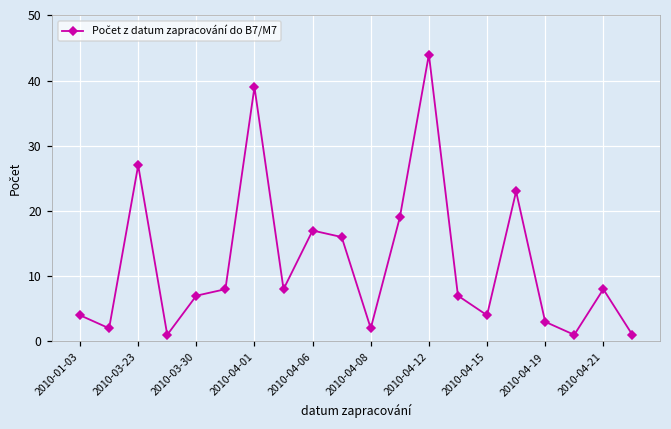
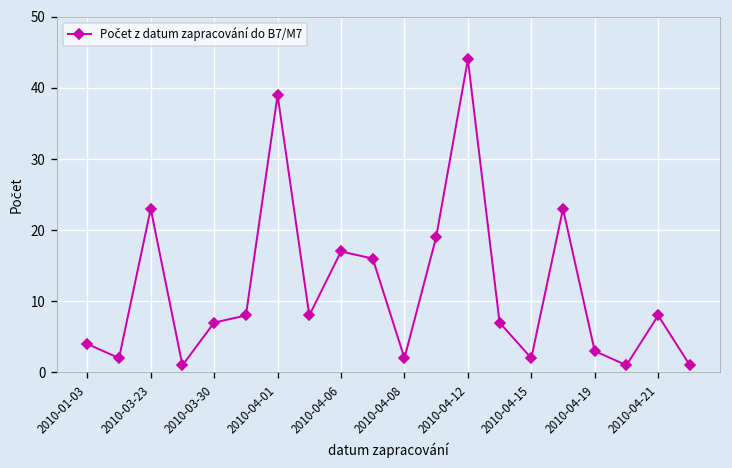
  {
    "2010-01-03": 4,
-   "2010-03-23": 27,
+   "2010-03-23": 23,
    "2010-03-30": 7,
    "2010-04-01": 39,
    "2010-04-06": 17,
    "2010-04-08": 2,
    "2010-04-12": 44,
-   "2010-04-15": 4,
+   "2010-04-15": 2,
    "2010-04-19": 3,
    "2010-04-21": 8
  }
